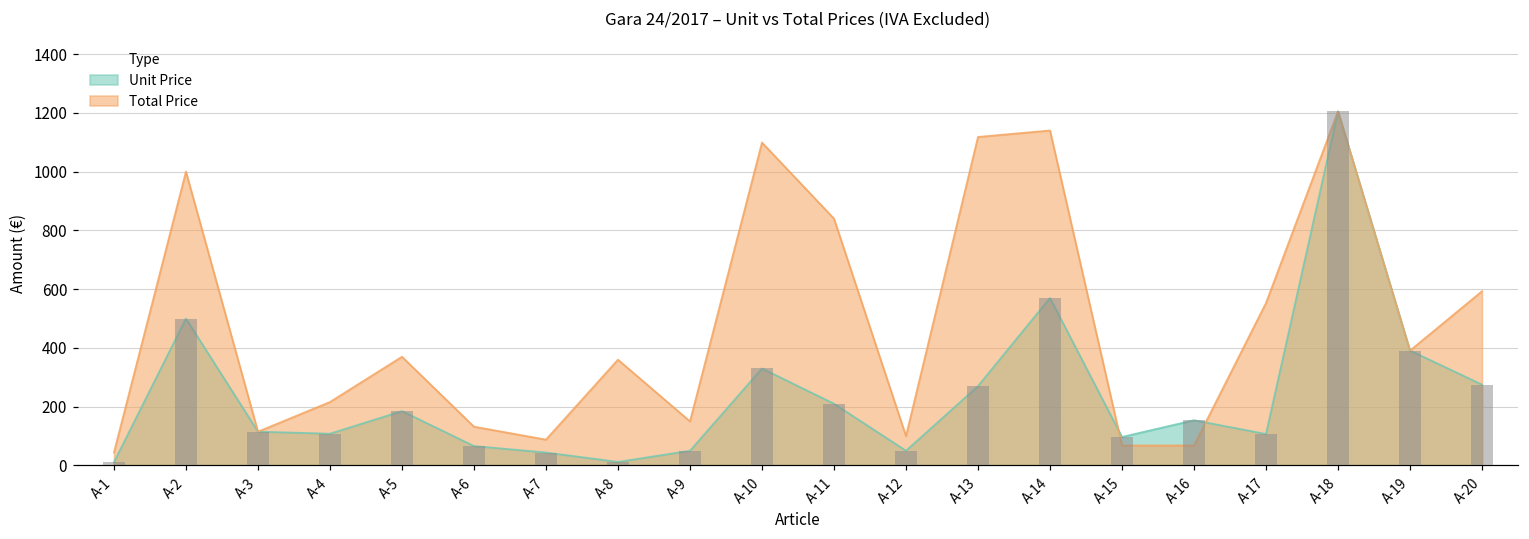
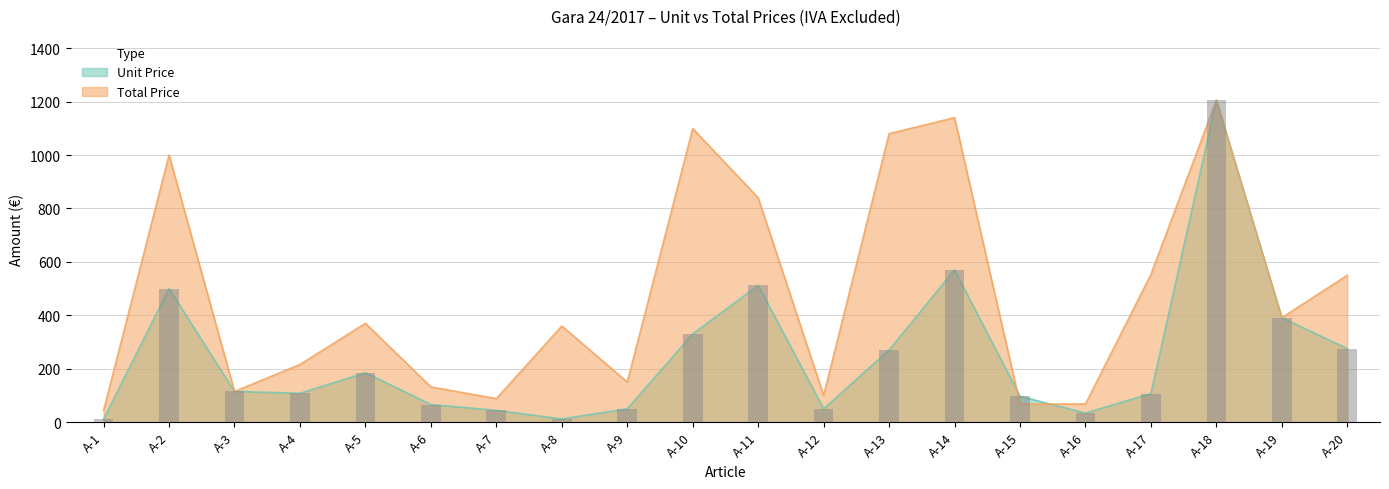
  {
    "Unit Price": {
      "A-1": 10,
      "A-2": 500,
      "A-3": 120,
      "A-4": 110,
      "A-5": 190,
      "A-6": 70,
      "A-7": 40,
      "A-8": 10,
      "A-9": 50,
      "A-10": 330,
-     "A-11": 210,
+     "A-11": 510,
      "A-12": 50,
      "A-13": 270,
      "A-14": 570,
      "A-15": 100,
-     "A-16": 150,
+     "A-16": 30,
      "A-17": 110,
      "A-18": 1210,
      "A-19": 390,
      "A-20": 280
    },
    "Total Price": {
      "A-1": 40,
      "A-2": 1000,
      "A-4": 220,
      "A-5": 370,
      "A-6": 130,
      "A-7": 90,
      "A-8": 360,
      "A-9": 150,
      "A-10": 1100,
      "A-11": 840,
      "A-12": 100,
-     "A-13": 1120,
+     "A-13": 1080,
      "A-14": 1140,
      "A-15": 70,
      "A-16": 70,
      "A-17": 550,
-     "A-20": 590
+     "A-20": 550
    }
  }
